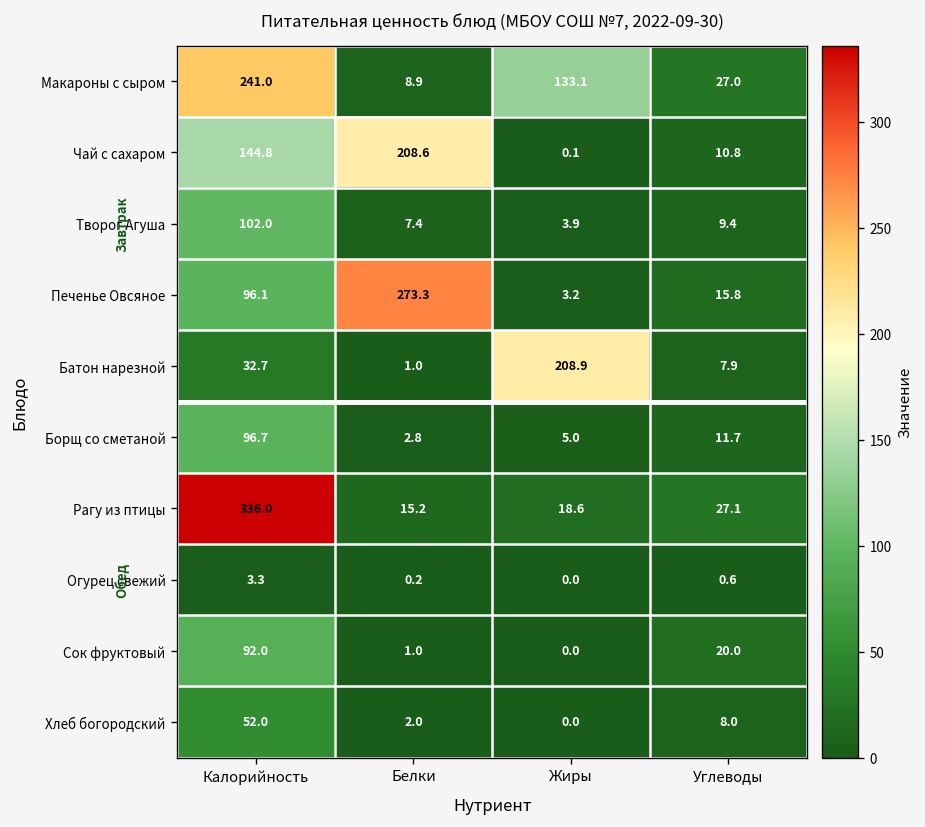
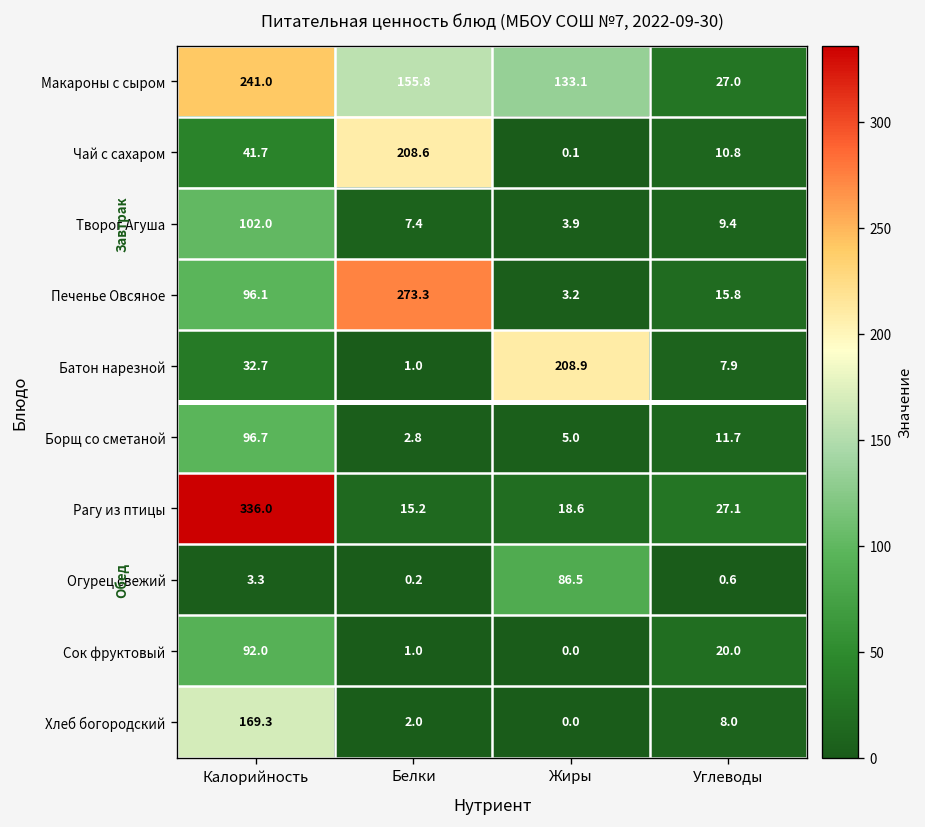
  {
    "Макароны с сыром": {
      "Калорийность": 241.0,
-     "Белки": 8.9,
+     "Белки": 155.8,
      "Жиры": 133.1,
      "Углеводы": 27.0
    },
    "Чай с сахаром": {
-     "Калорийность": 144.8,
+     "Калорийность": 41.7,
      "Белки": 208.6,
      "Жиры": 0.1,
      "Углеводы": 10.8
    },
    "Творог Агуша": {
      "Калорийность": 102.0,
      "Белки": 7.4,
      "Жиры": 3.9,
      "Углеводы": 9.4
    },
    "Печенье Овсяное": {
      "Калорийность": 96.1,
      "Белки": 273.3,
      "Жиры": 3.2,
      "Углеводы": 15.8
    },
    "Батон нарезной": {
      "Калорийность": 32.7,
      "Белки": 1.0,
      "Жиры": 208.9,
      "Углеводы": 7.9
    },
    "Борщ со сметаной": {
      "Калорийность": 96.7,
      "Белки": 2.8,
      "Жиры": 5.0,
      "Углеводы": 11.7
    },
    "Рагу из птицы": {
      "Калорийность": 336.0,
      "Белки": 15.2,
      "Жиры": 18.6,
      "Углеводы": 27.1
    },
    "Огурец свежий": {
      "Калорийность": 3.3,
      "Белки": 0.2,
-     "Жиры": 0.0,
+     "Жиры": 86.5,
      "Углеводы": 0.6
    },
    "Сок фруктовый": {
      "Калорийность": 92.0,
      "Белки": 1.0,
      "Жиры": 0.0,
      "Углеводы": 20.0
    },
    "Хлеб богородский": {
-     "Калорийность": 52.0,
+     "Калорийность": 169.3,
      "Белки": 2.0,
      "Жиры": 0.0,
      "Углеводы": 8.0
    }
  }
